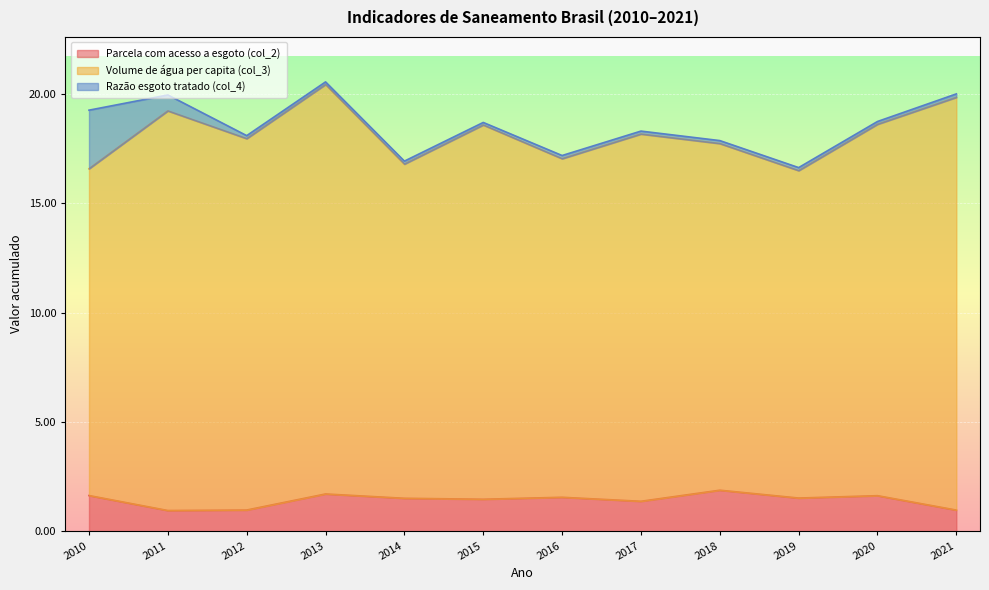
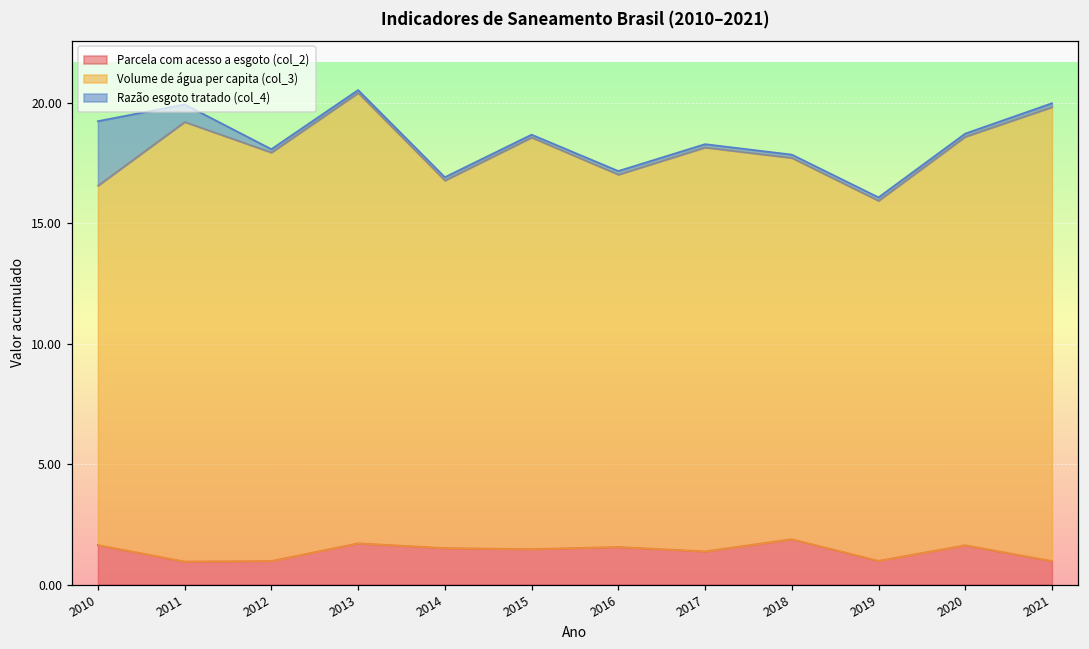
  {
    "Parcela com acesso a esgoto (col_2)": {
      "2010": 1.6,
      "2011": 1.0,
      "2012": 1.0,
      "2013": 1.7,
      "2014": 1.5,
      "2015": 1.5,
      "2016": 1.6,
      "2017": 1.4,
      "2018": 1.9,
-     "2019": 1.5,
+     "2019": 1.0,
      "2020": 1.6,
      "2021": 1.0
    },
    "Volume de água per capita (col_3)": {
      "2010": 14.9,
      "2011": 18.3,
      "2012": 17.0,
      "2013": 18.7,
      "2014": 15.3,
      "2016": 15.5,
      "2017": 16.8,
      "2018": 15.8,
      "2019": 15.0,
      "2020": 17.0,
      "2021": 18.9
    },
    "Razão esgoto tratado (col_4)": {
      "2010": 2.7,
      "2012": 0.1,
      "2013": 0.1,
      "2014": 0.1,
      "2016": 0.1,
      "2017": 0.1,
      "2018": 0.1,
      "2019": 0.1,
      "2020": 0.1,
      "2021": 0.2
    }
  }
